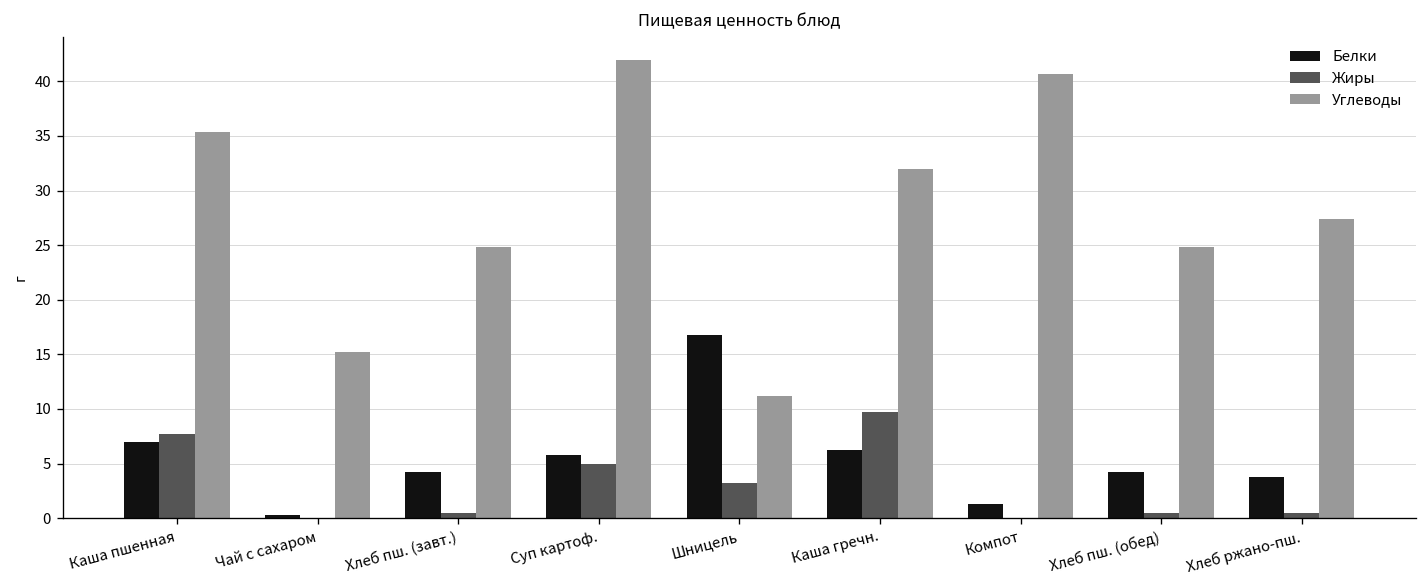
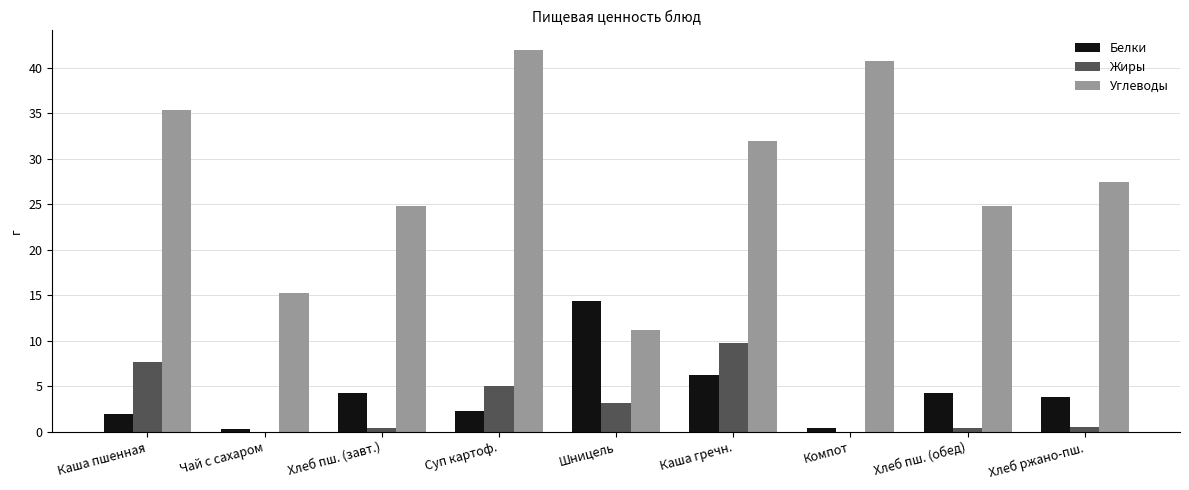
  {
    "Белки": {
-     "Каша пшенная": 7,
+     "Каша пшенная": 2,
      "Чай с сахаром": 0,
      "Хлеб пш. (завт.)": 4,
-     "Суп картоф.": 6,
-     "Шницель": 17,
+     "Суп картоф.": 2,
+     "Шницель": 14,
      "Каша гречн.": 6,
-     "Компот": 1,
+     "Компот": 0,
      "Хлеб пш. (обед)": 4,
      "Хлеб ржано-пш.": 4
    },
    "Жиры": {
      "Каша пшенная": 8,
      "Чай с сахаром": 0,
      "Хлеб пш. (завт.)": 0,
      "Суп картоф.": 5,
      "Шницель": 3,
      "Каша гречн.": 10,
      "Компот": 0,
      "Хлеб пш. (обед)": 0,
      "Хлеб ржано-пш.": 0
    },
    "Углеводы": {
      "Каша пшенная": 35,
      "Чай с сахаром": 15,
      "Хлеб пш. (завт.)": 25,
      "Суп картоф.": 42,
      "Шницель": 11,
      "Каша гречн.": 32,
      "Компот": 41,
      "Хлеб пш. (обед)": 25,
      "Хлеб ржано-пш.": 27
    }
  }
